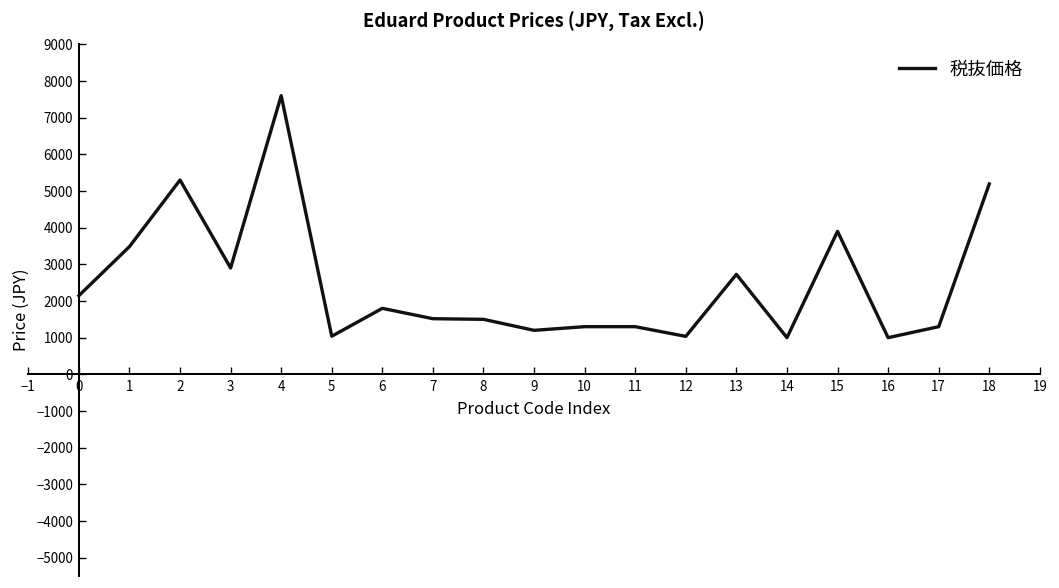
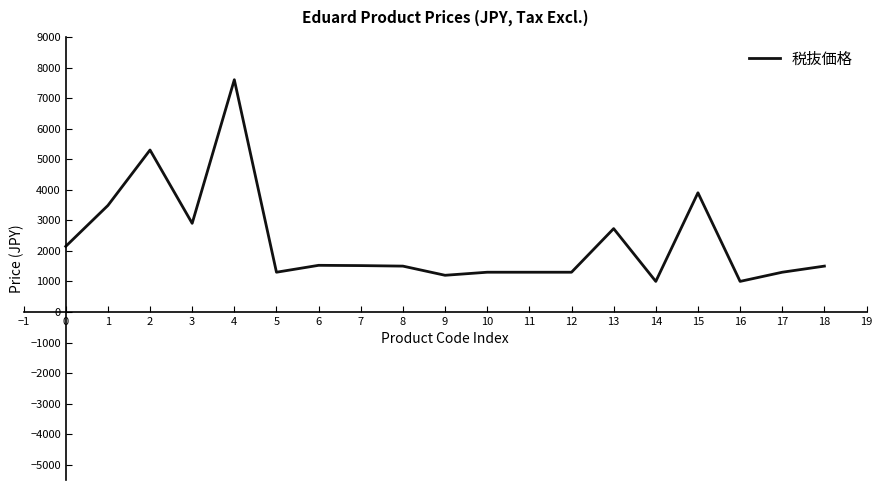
  {
    "0": 2100,
    "1": 3500,
    "2": 5300,
    "3": 2900,
    "4": 7600,
-   "5": 1000,
-   "6": 1800,
+   "5": 1300,
+   "6": 1500,
    "7": 1500,
    "8": 1500,
    "9": 1200,
    "10": 1300,
    "11": 1300,
-   "12": 1000,
+   "12": 1300,
    "13": 2700,
    "14": 1000,
    "15": 3900,
    "16": 1000,
    "17": 1300,
-   "18": 5200
+   "18": 1500
  }
